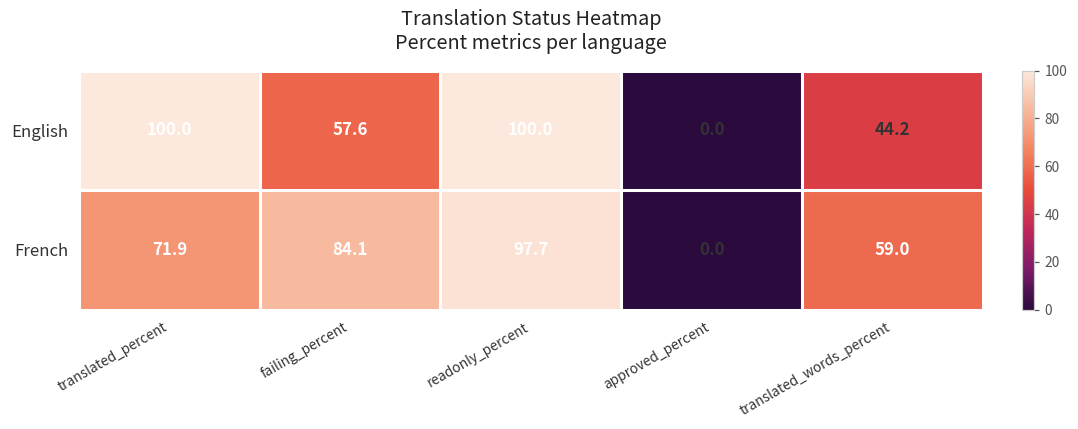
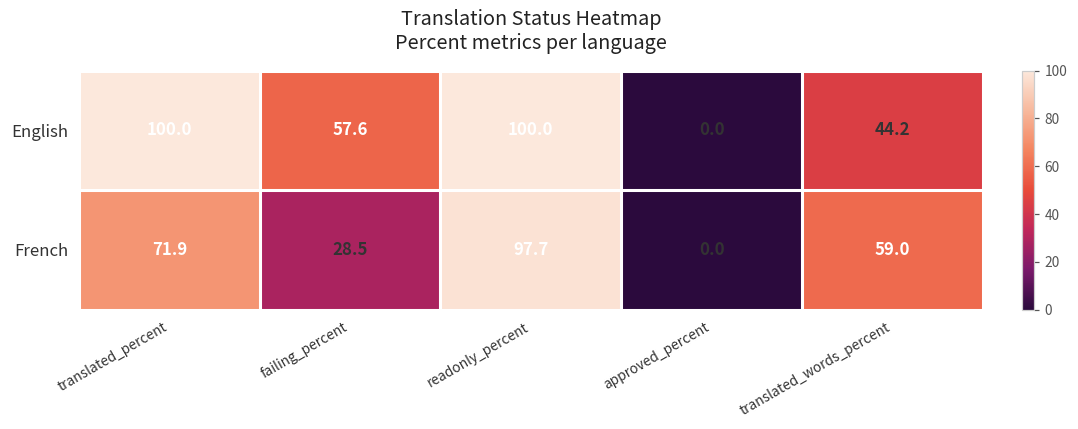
  {
    "English": {
      "failing_percent": 57.6,
      "translated_words_percent": 44.2
    },
    "French": {
      "translated_percent": 71.9,
-     "failing_percent": 84.1,
+     "failing_percent": 28.5,
      "translated_words_percent": 59.0
    }
  }
